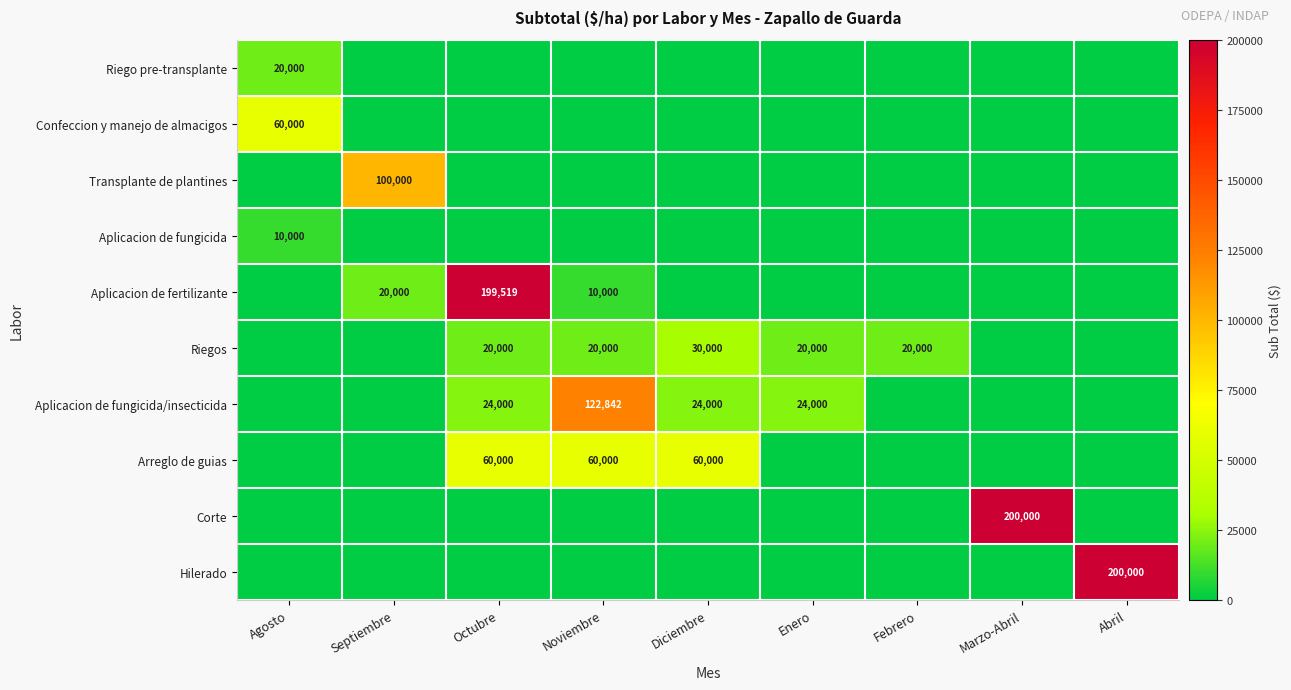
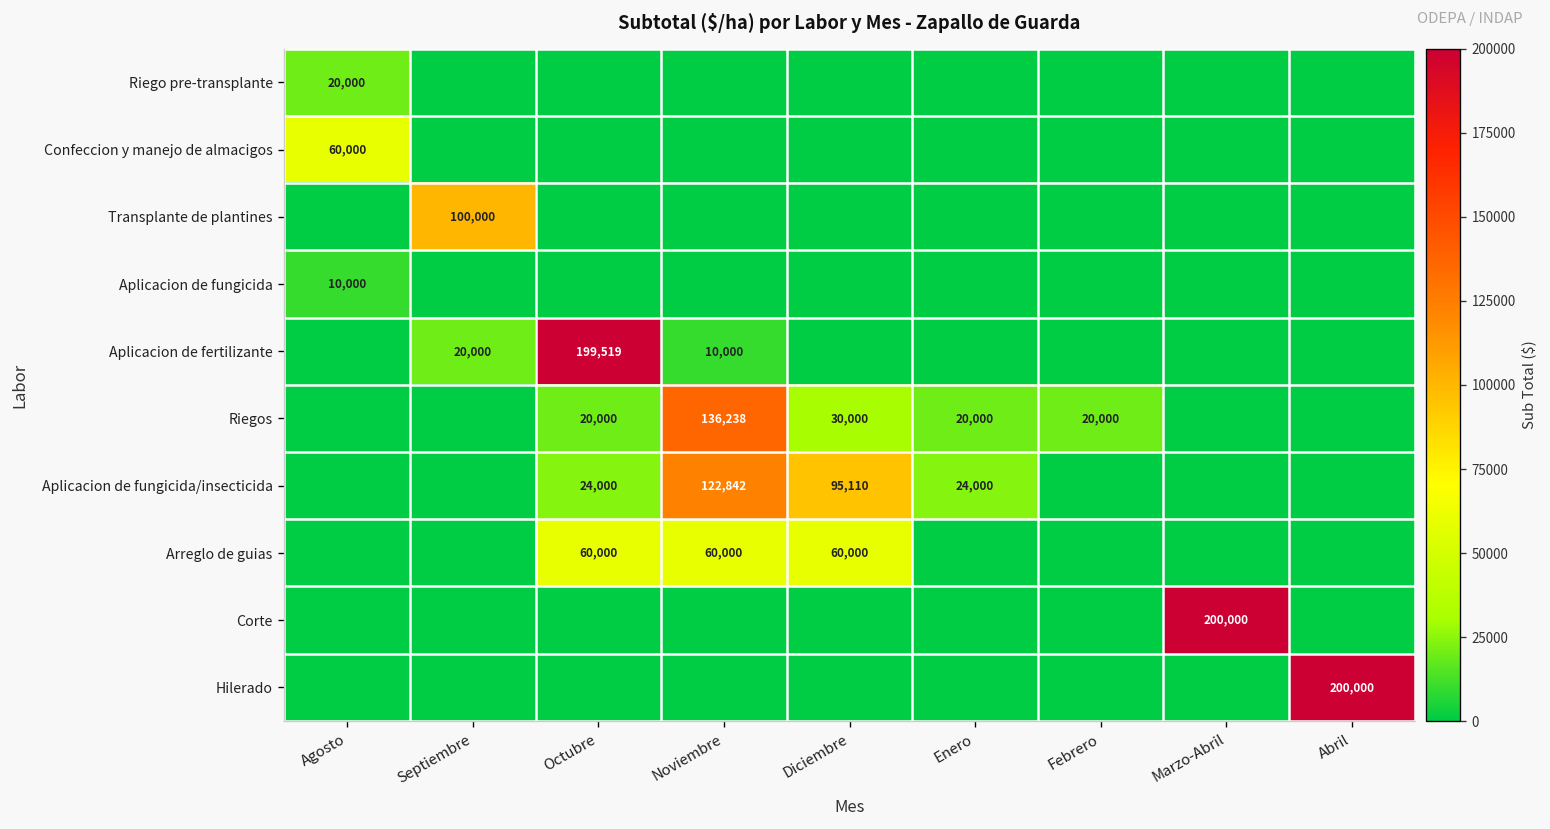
  {
    "Riego pre-transplante": {
      "Agosto": "20,000"
    },
    "Confeccion y manejo de almacigos": {
      "Agosto": "60,000"
    },
    "Transplante de plantines": {
      "Septiembre": "100,000"
    },
    "Aplicacion de fungicida": {
      "Agosto": "10,000"
    },
    "Aplicacion de fertilizante": {
      "Septiembre": "20,000",
      "Octubre": "199,519",
      "Noviembre": "10,000"
    },
    "Riegos": {
      "Octubre": "20,000",
-     "Noviembre": "20,000",
+     "Noviembre": "136,238",
      "Diciembre": "30,000",
      "Enero": "20,000",
      "Febrero": "20,000"
    },
    "Aplicacion de fungicida/insecticida": {
      "Octubre": "24,000",
      "Noviembre": "122,842",
-     "Diciembre": "24,000",
+     "Diciembre": "95,110",
      "Enero": "24,000"
    },
    "Arreglo de guias": {
      "Octubre": "60,000",
      "Noviembre": "60,000",
      "Diciembre": "60,000"
    },
    "Corte": {
      "Marzo-Abril": "200,000"
    },
    "Hilerado": {
      "Abril": "200,000"
    }
  }
